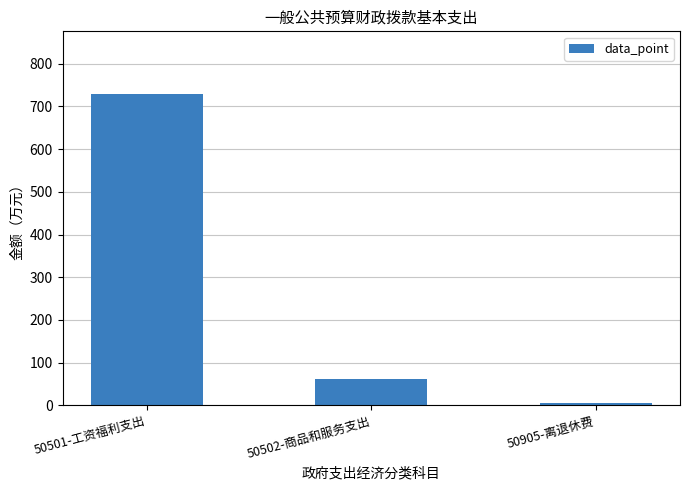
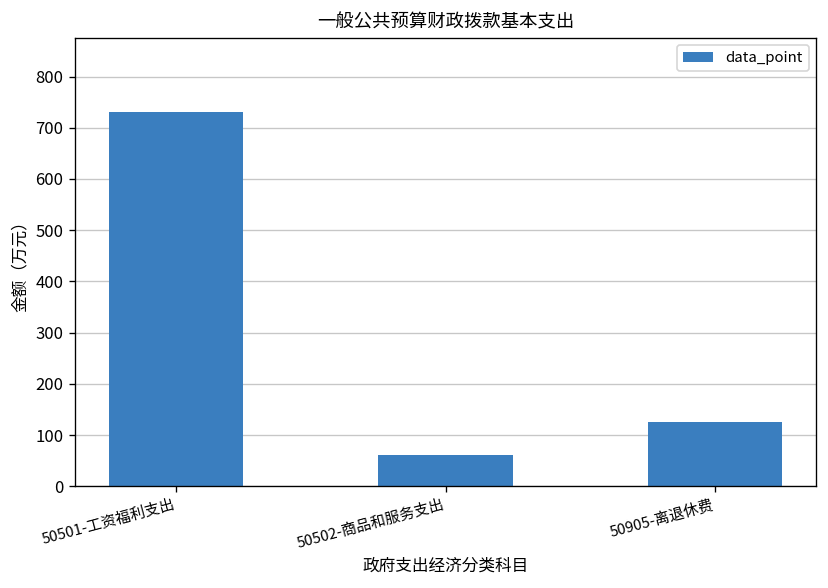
  {
    "50501-工资福利支出": 730,
    "50502-商品和服务支出": 60,
-   "50905-离退休费": 0
+   "50905-离退休费": 130
  }
